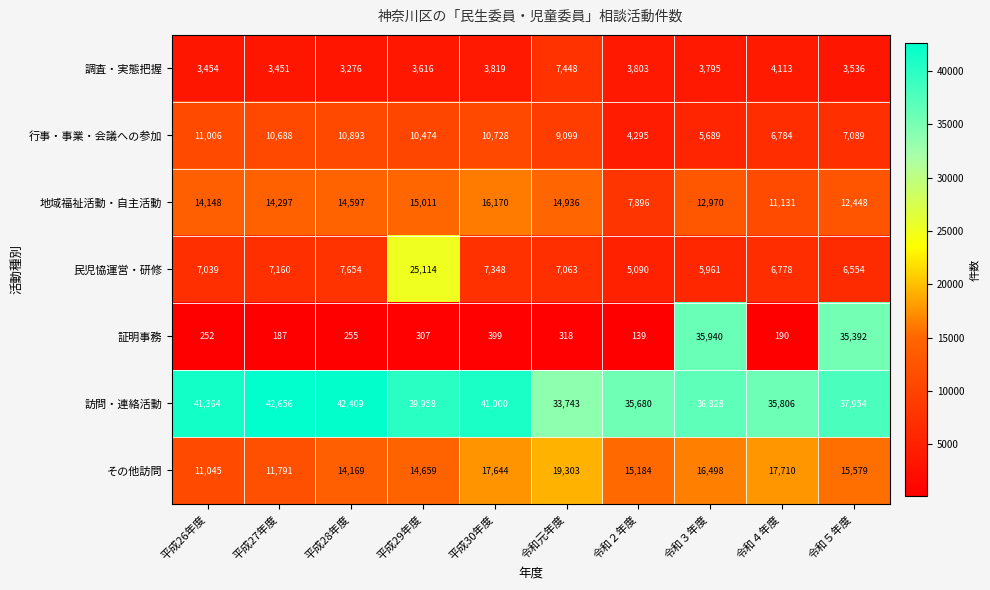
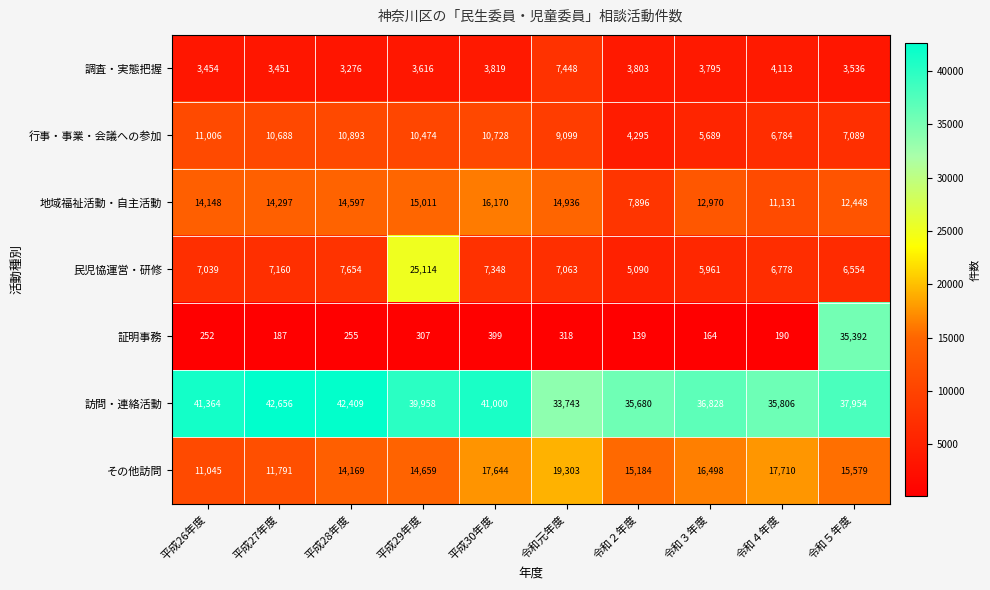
  {
    "調査・実態把握": {
      "平成26年度": "3,454",
      "平成27年度": "3,451",
      "平成28年度": "3,276",
      "平成29年度": "3,616",
      "平成30年度": "3,819",
      "令和元年度": "7,448",
      "令和２年度": "3,803",
      "令和３年度": "3,795",
      "令和４年度": "4,113",
      "令和５年度": "3,536"
    },
    "行事・事業・会議への参加": {
      "平成26年度": "11,006",
      "平成27年度": "10,688",
      "平成28年度": "10,893",
      "平成29年度": "10,474",
      "平成30年度": "10,728",
      "令和元年度": "9,099",
      "令和２年度": "4,295",
      "令和３年度": "5,689",
      "令和４年度": "6,784",
      "令和５年度": "7,089"
    },
    "地域福祉活動・自主活動": {
      "平成26年度": "14,148",
      "平成27年度": "14,297",
      "平成28年度": "14,597",
      "平成29年度": "15,011",
      "平成30年度": "16,170",
      "令和元年度": "14,936",
      "令和２年度": "7,896",
      "令和３年度": "12,970",
      "令和４年度": "11,131",
      "令和５年度": "12,448"
    },
    "民児恊運営・研修": {
      "平成26年度": "7,039",
      "平成27年度": "7,160",
      "平成28年度": "7,654",
      "平成29年度": "25,114",
      "平成30年度": "7,348",
      "令和元年度": "7,063",
      "令和２年度": "5,090",
      "令和３年度": "5,961",
      "令和４年度": "6,778",
      "令和５年度": "6,554"
    },
    "証明事務": {
      "平成26年度": "252",
      "平成27年度": "187",
      "平成28年度": "255",
      "平成29年度": "307",
      "平成30年度": "399",
      "令和元年度": "318",
      "令和２年度": "139",
-     "令和３年度": "35,940",
+     "令和３年度": "164",
      "令和４年度": "190",
      "令和５年度": "35,392"
    },
    "訪問・連絡活動": {
      "平成26年度": "41,364",
      "平成27年度": "42,656",
      "平成28年度": "42,409",
      "平成29年度": "39,958",
      "平成30年度": "41,000",
      "令和元年度": "33,743",
      "令和２年度": "35,680",
      "令和３年度": "36,828",
      "令和４年度": "35,806",
      "令和５年度": "37,954"
    },
    "その他訪問": {
      "平成26年度": "11,045",
      "平成27年度": "11,791",
      "平成28年度": "14,169",
      "平成29年度": "14,659",
      "平成30年度": "17,644",
      "令和元年度": "19,303",
      "令和２年度": "15,184",
      "令和３年度": "16,498",
      "令和４年度": "17,710",
      "令和５年度": "15,579"
    }
  }
